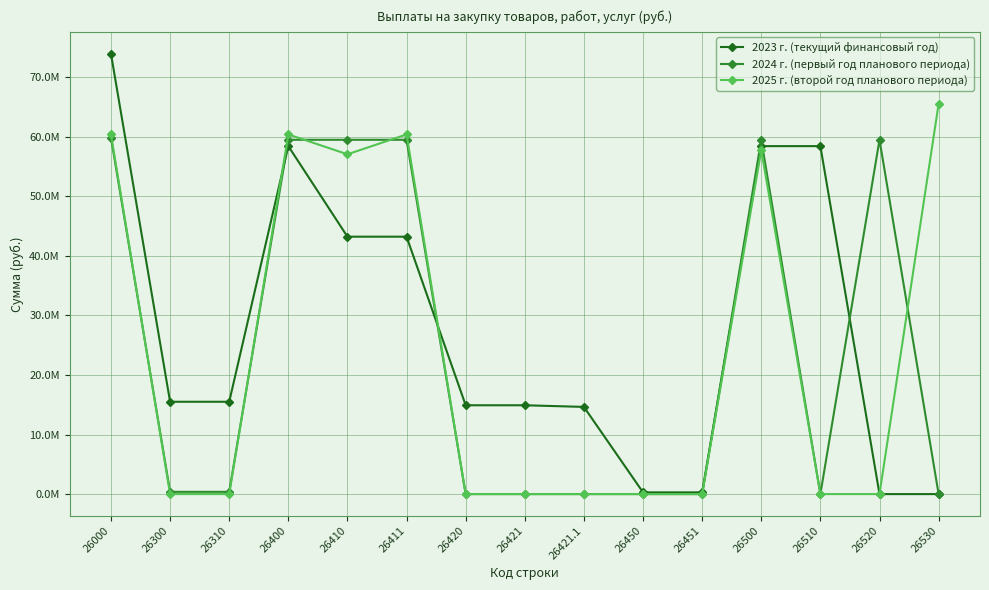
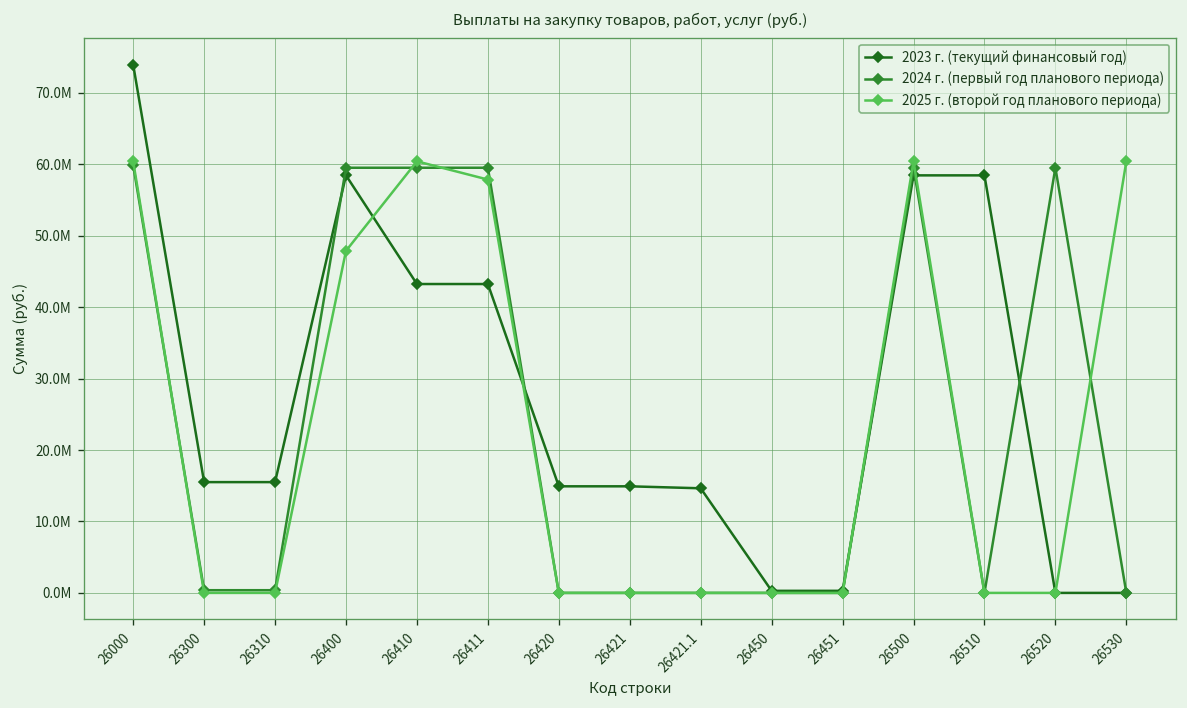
  {
    "2025 г. (второй год планового периода)": {
      "26000": 60000000,
-     "26400": 60000000,
-     "26410": 57000000,
-     "26411": 60000000,
-     "26500": 58000000,
-     "26530": 66000000
+     "26400": 48000000,
+     "26410": 60000000,
+     "26411": 58000000,
+     "26500": 60000000,
+     "26530": 60000000
    }
  }
